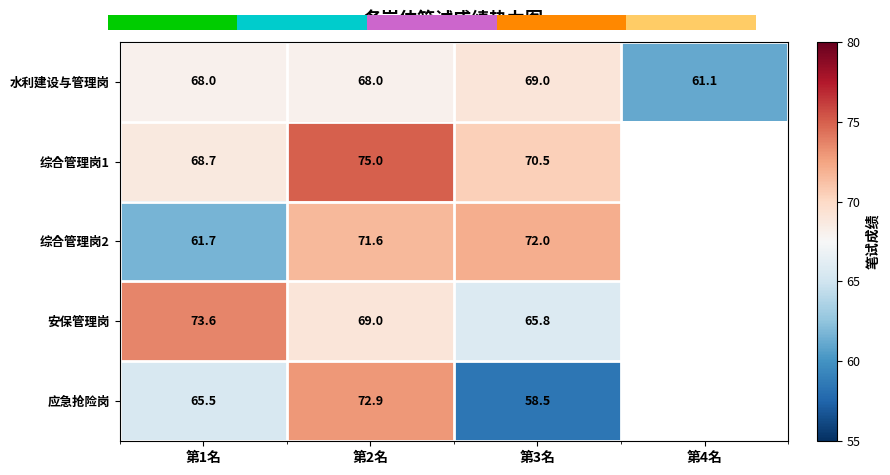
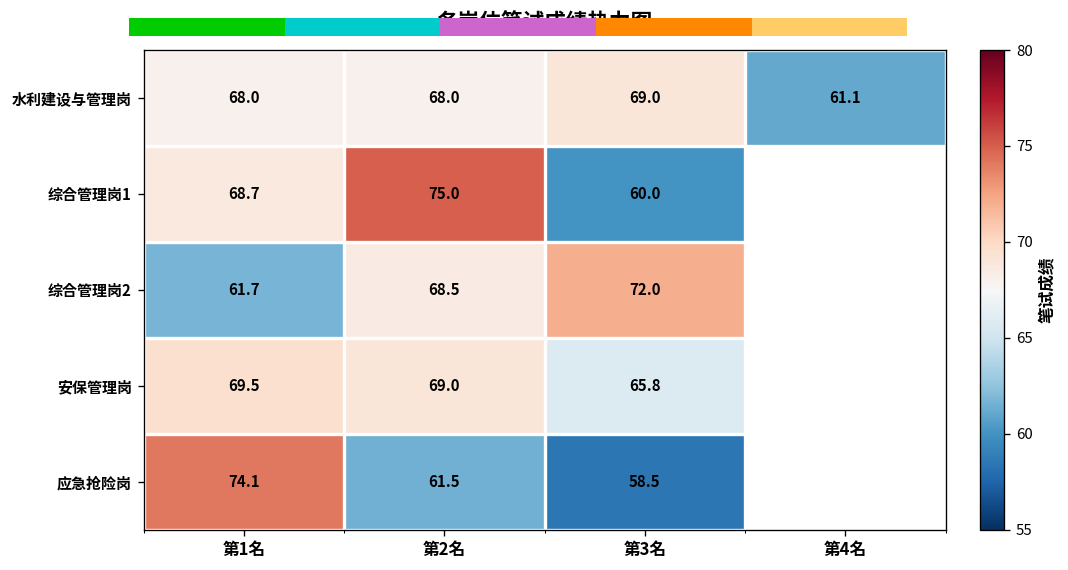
  {
    "各岗位笔试成绩热力图": {
      "综合管理岗1": {
-       "第3名": 70.5
+       "第3名": 60.0
      },
      "综合管理岗2": {
-       "第2名": 71.6
+       "第2名": 68.5
      },
      "安保管理岗": {
-       "第1名": 73.6
+       "第1名": 69.5
      },
      "应急抢险岗": {
-       "第1名": 65.5,
-       "第2名": 72.9
+       "第1名": 74.1,
+       "第2名": 61.5
      }
    }
  }
